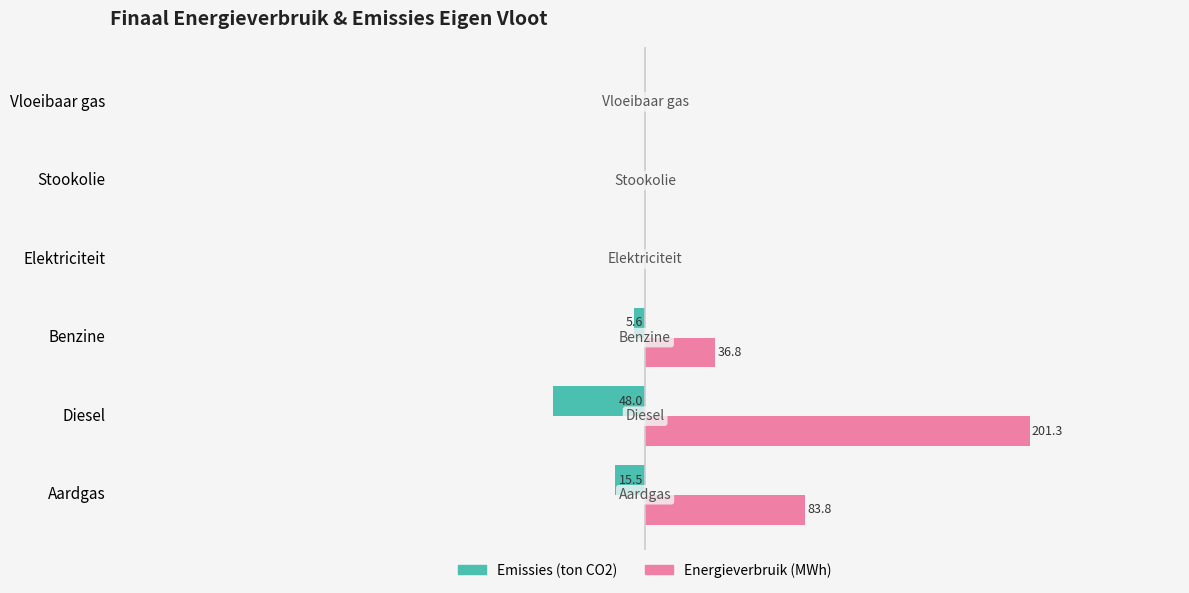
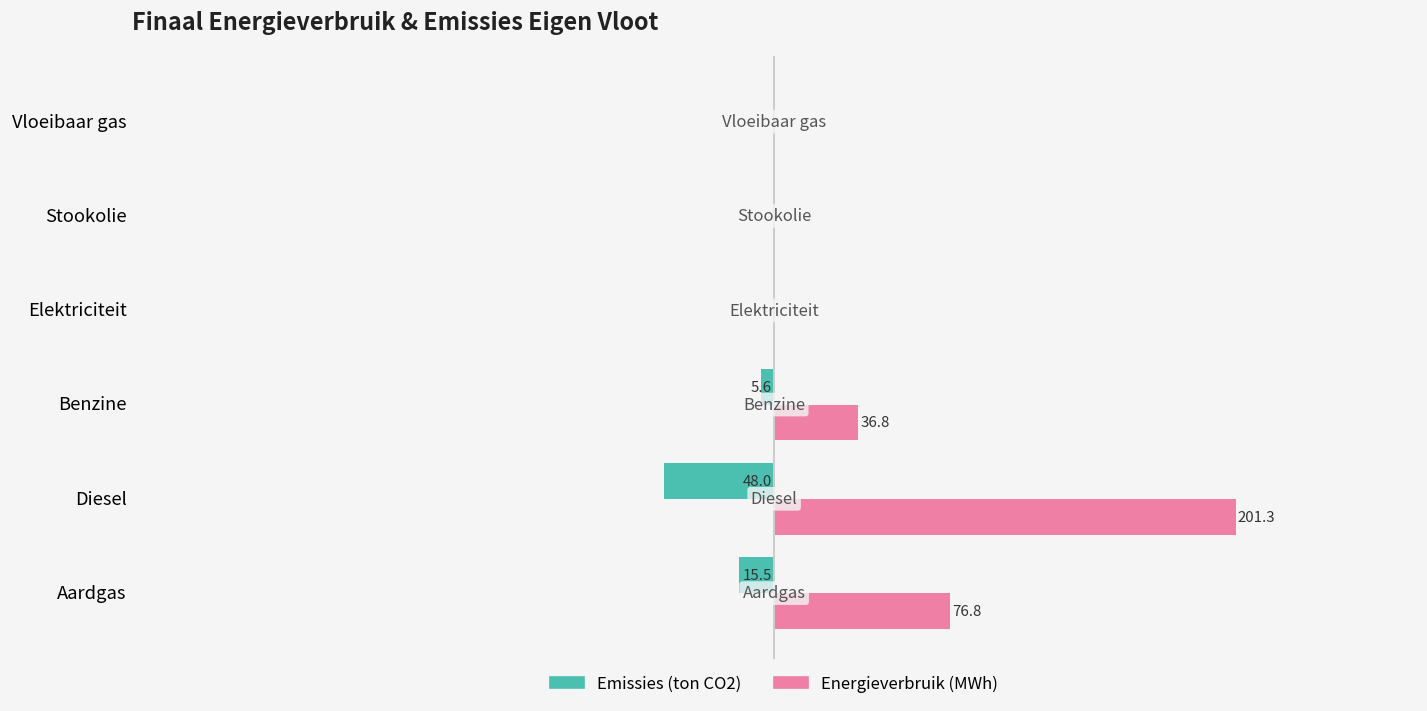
  {
    "Energieverbruik (MWh)": {
      "Benzine": 36.8,
      "Diesel": 201.3,
-     "Aardgas": 83.8
+     "Aardgas": 76.8
    }
  }
